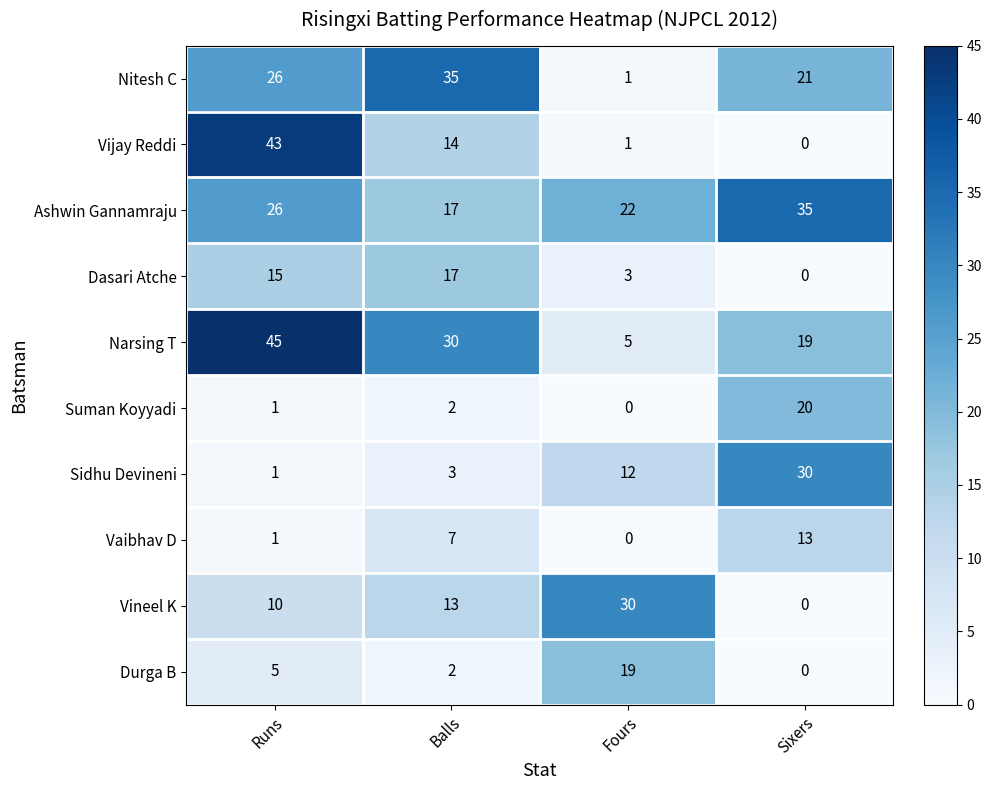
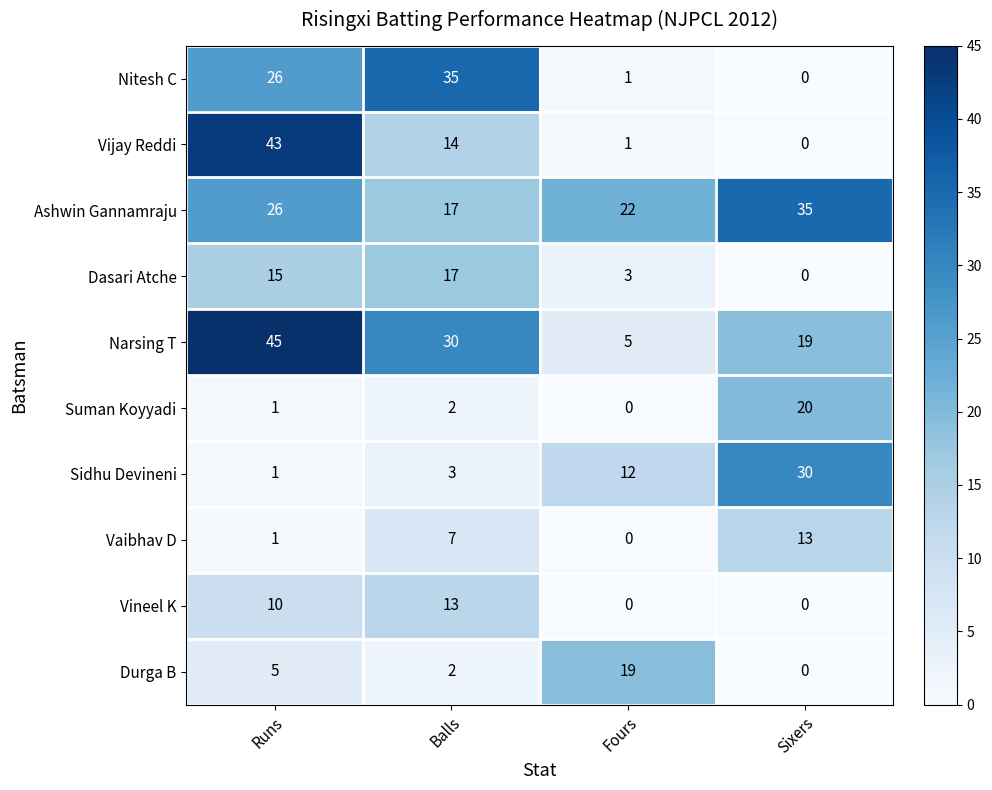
  {
    "Nitesh C": {
      "Runs": 26,
      "Balls": 35,
      "Fours": 1,
-     "Sixers": 21
+     "Sixers": 0
    },
    "Vijay Reddi": {
      "Runs": 43,
      "Balls": 14,
      "Fours": 1,
      "Sixers": 0
    },
    "Ashwin Gannamraju": {
      "Runs": 26,
      "Balls": 17,
      "Fours": 22,
      "Sixers": 35
    },
    "Dasari Atche": {
      "Runs": 15,
      "Balls": 17,
      "Fours": 3,
      "Sixers": 0
    },
    "Narsing T": {
      "Runs": 45,
      "Balls": 30,
      "Fours": 5,
      "Sixers": 19
    },
    "Suman Koyyadi": {
      "Runs": 1,
      "Balls": 2,
      "Fours": 0,
      "Sixers": 20
    },
    "Sidhu Devineni": {
      "Runs": 1,
      "Balls": 3,
      "Fours": 12,
      "Sixers": 30
    },
    "Vaibhav D": {
      "Runs": 1,
      "Balls": 7,
      "Fours": 0,
      "Sixers": 13
    },
    "Vineel K": {
      "Runs": 10,
      "Balls": 13,
-     "Fours": 30,
+     "Fours": 0,
      "Sixers": 0
    },
    "Durga B": {
      "Runs": 5,
      "Balls": 2,
      "Fours": 19,
      "Sixers": 0
    }
  }
